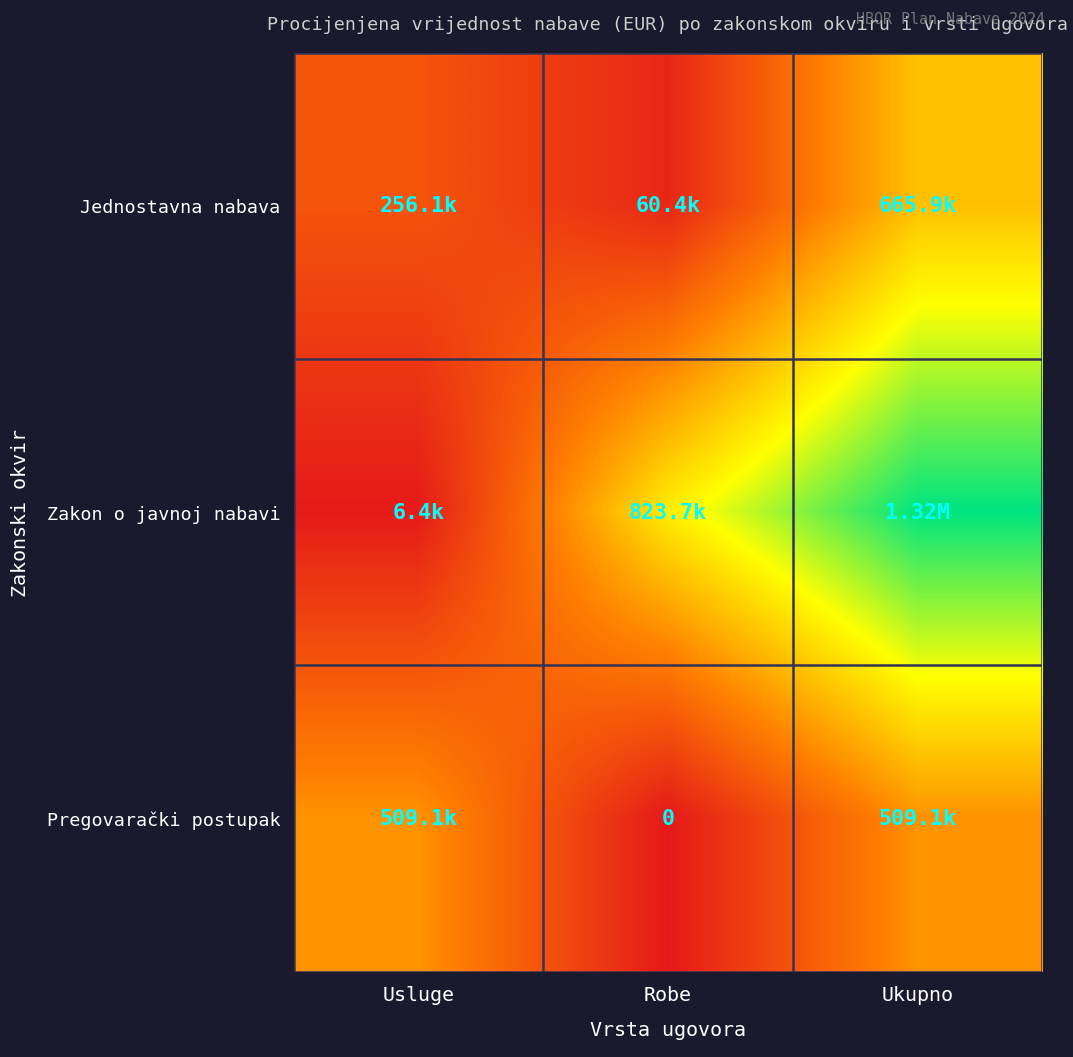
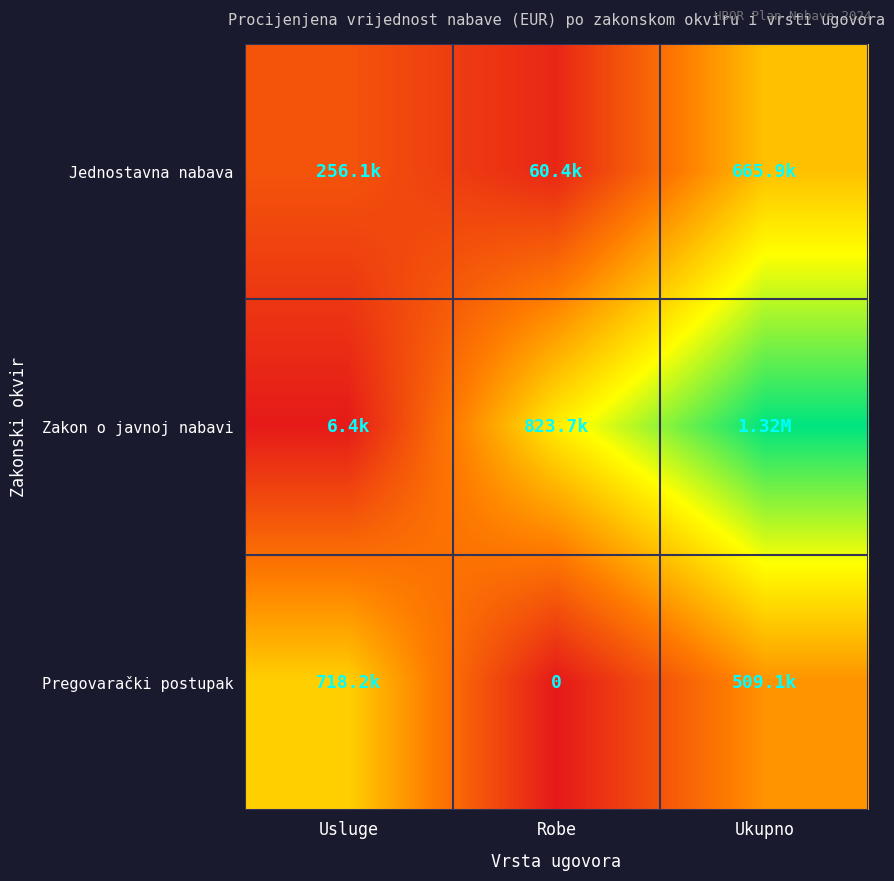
  {
    "Jednostavna nabava": {
      "Usluge": "256.1k",
      "Robe": "60.4k",
      "Ukupno": "665.9k"
    },
    "Zakon o javnoj nabavi": {
      "Usluge": "6.4k",
      "Robe": "823.7k",
      "Ukupno": "1.32M"
    },
    "Pregovarački postupak": {
-     "Usluge": "509.1k",
+     "Usluge": "718.2k",
      "Robe": "0",
      "Ukupno": "509.1k"
    }
  }
